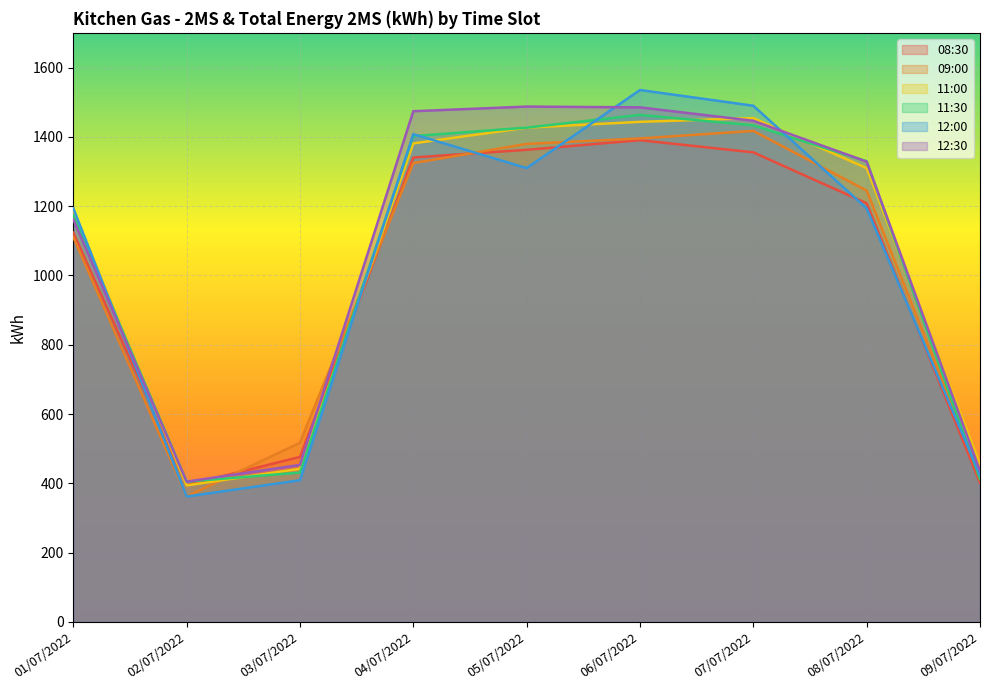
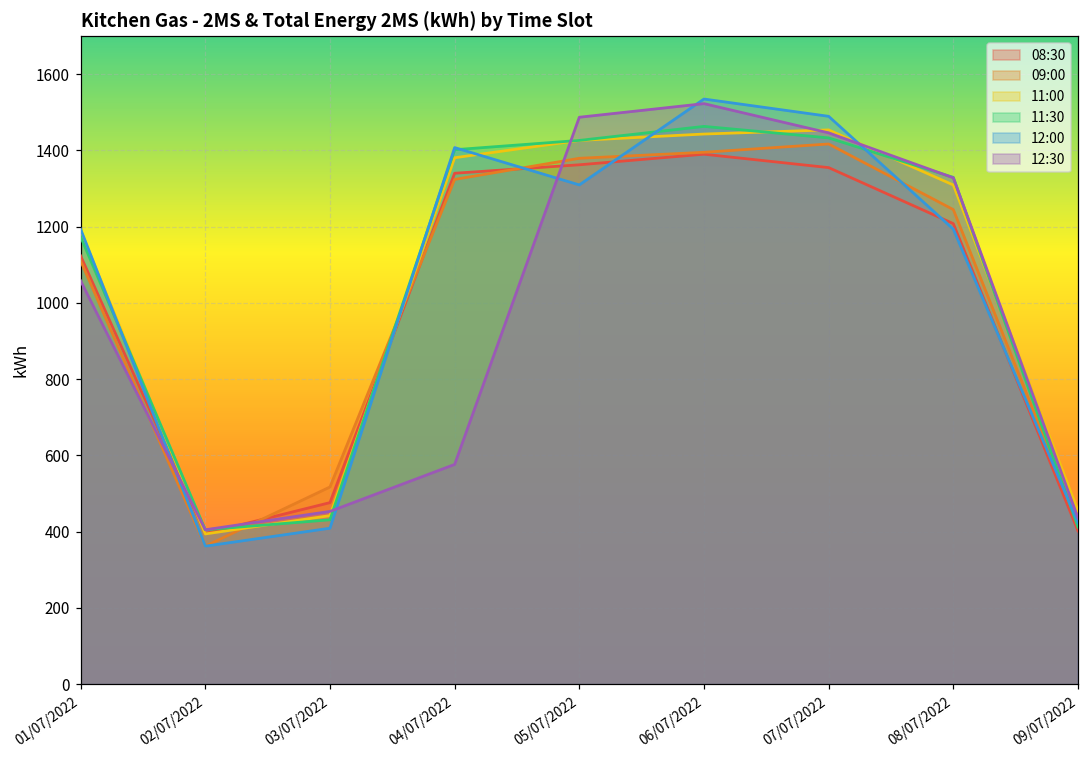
  {
    "11:30": {
      "01/07/2022": 1170,
      "03/07/2022": 430,
      "06/07/2022": 1460,
      "07/07/2022": 1430,
      "09/07/2022": 410
    },
    "12:00": {
      "03/07/2022": 410,
      "05/07/2022": 1310,
      "06/07/2022": 1540,
      "07/07/2022": 1490,
      "08/07/2022": 1190
    },
    "12:30": {
-     "01/07/2022": 1160,
+     "01/07/2022": 1060,
      "03/07/2022": 450,
-     "04/07/2022": 1470,
+     "04/07/2022": 580,
      "05/07/2022": 1490,
-     "06/07/2022": 1490,
+     "06/07/2022": 1520,
      "07/07/2022": 1450,
      "09/07/2022": 440
    }
  }
